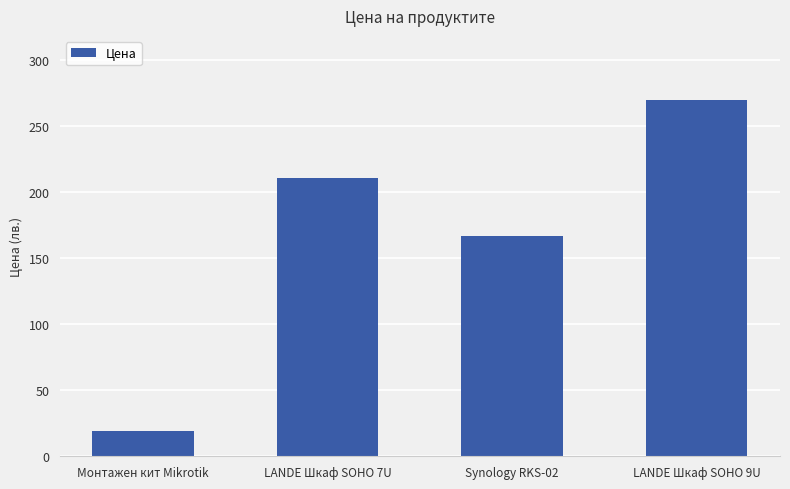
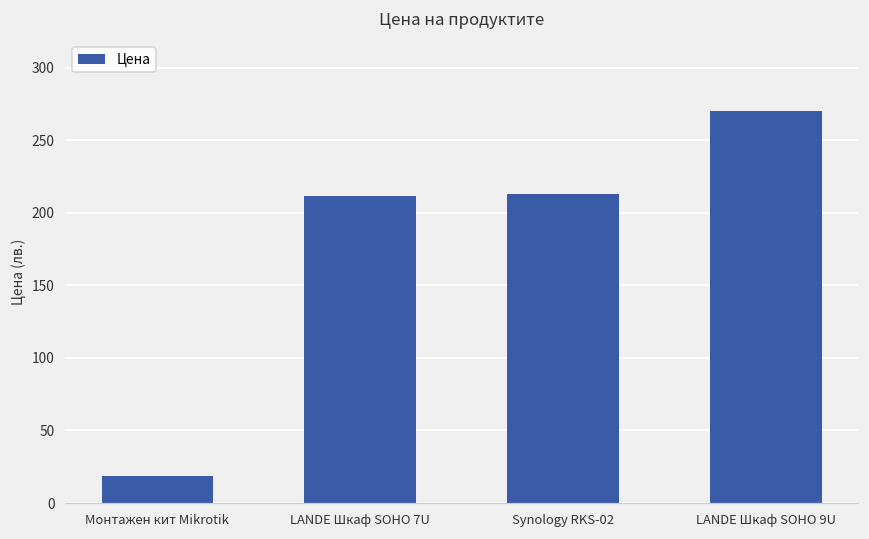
  {
    "Монтажен кит Mikrotik": 19,
    "LANDE Шкаф SOHO 7U": 211,
-   "Synology RKS-02": 167,
+   "Synology RKS-02": 213,
    "LANDE Шкаф SOHO 9U": 270
  }
